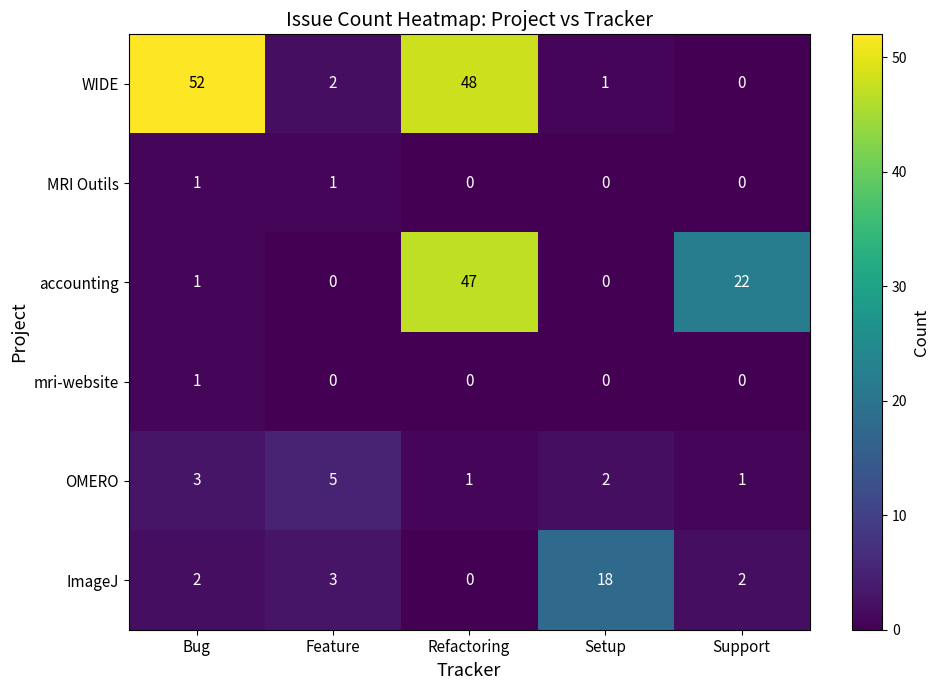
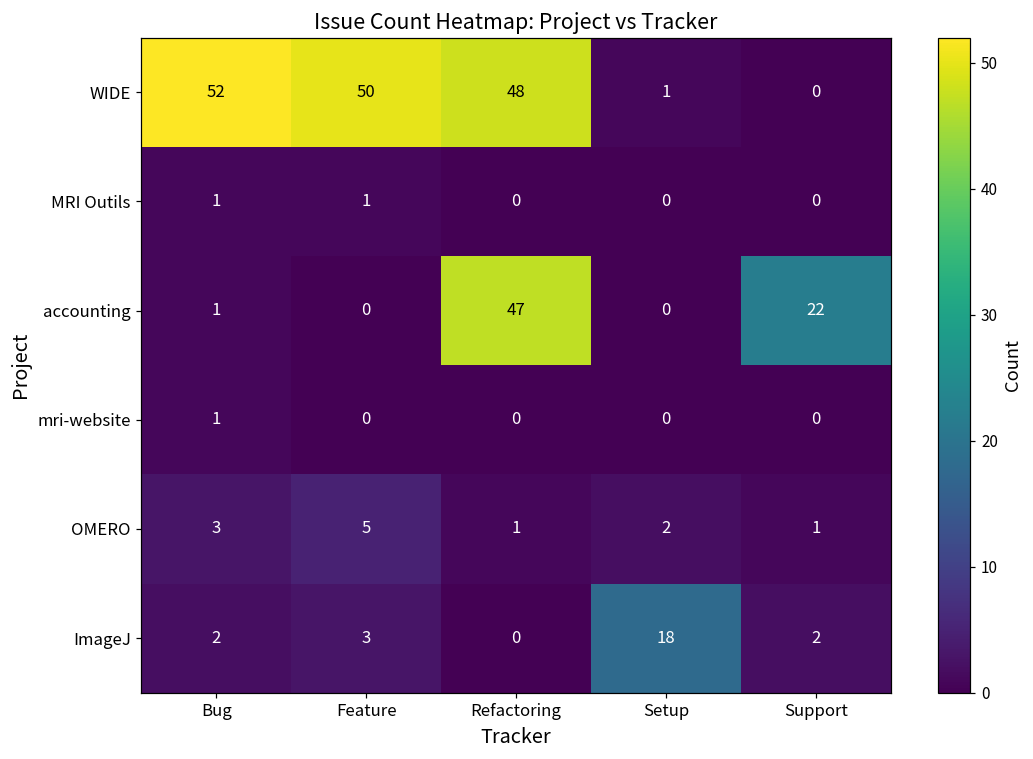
  {
    "WIDE": {
      "Bug": 52,
-     "Feature": 2,
+     "Feature": 50,
      "Refactoring": 48,
      "Setup": 1,
      "Support": 0
    },
    "MRI Outils": {
      "Bug": 1,
      "Feature": 1,
      "Refactoring": 0,
      "Setup": 0,
      "Support": 0
    },
    "accounting": {
      "Bug": 1,
      "Feature": 0,
      "Refactoring": 47,
      "Setup": 0,
      "Support": 22
    },
    "mri-website": {
      "Bug": 1,
      "Feature": 0,
      "Refactoring": 0,
      "Setup": 0,
      "Support": 0
    },
    "OMERO": {
      "Bug": 3,
      "Feature": 5,
      "Refactoring": 1,
      "Setup": 2,
      "Support": 1
    },
    "ImageJ": {
      "Bug": 2,
      "Feature": 3,
      "Refactoring": 0,
      "Setup": 18,
      "Support": 2
    }
  }
